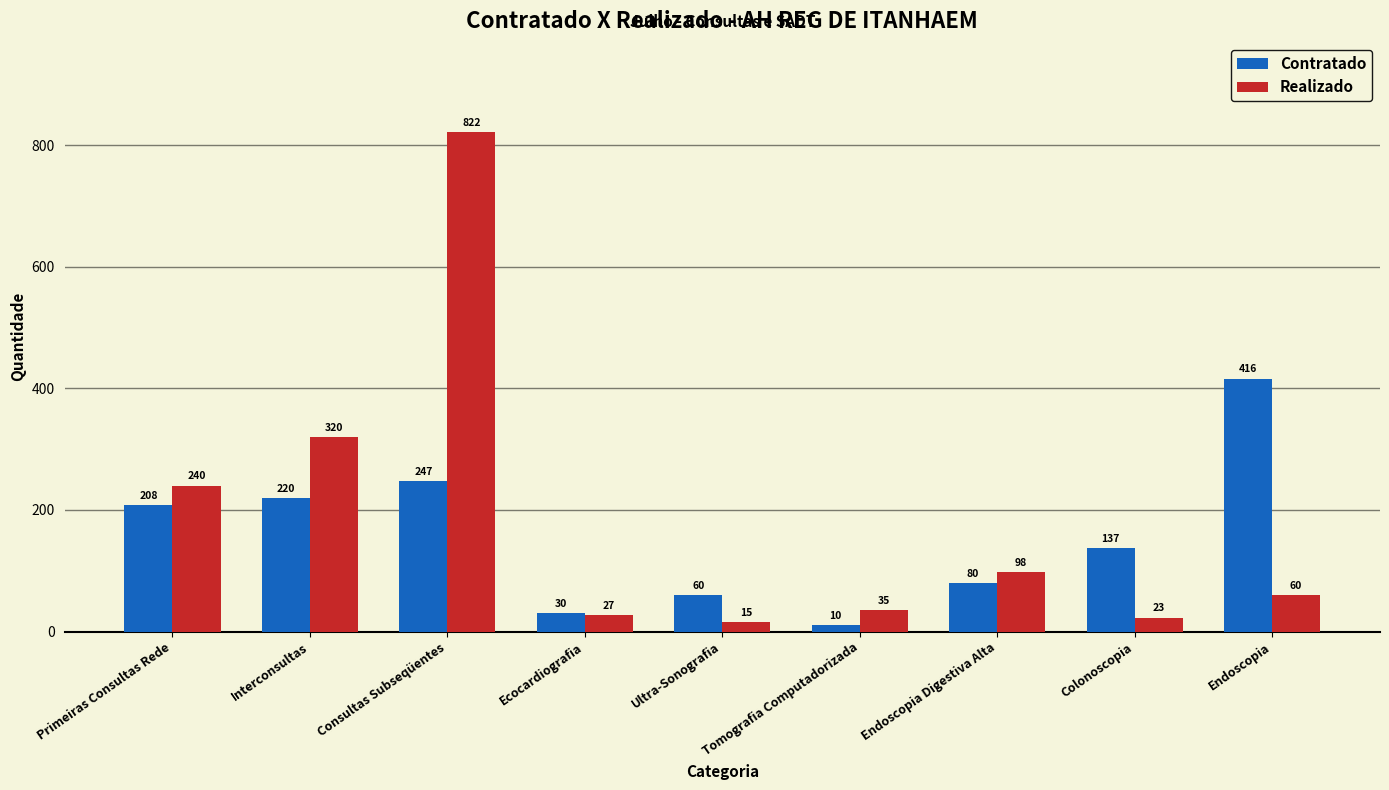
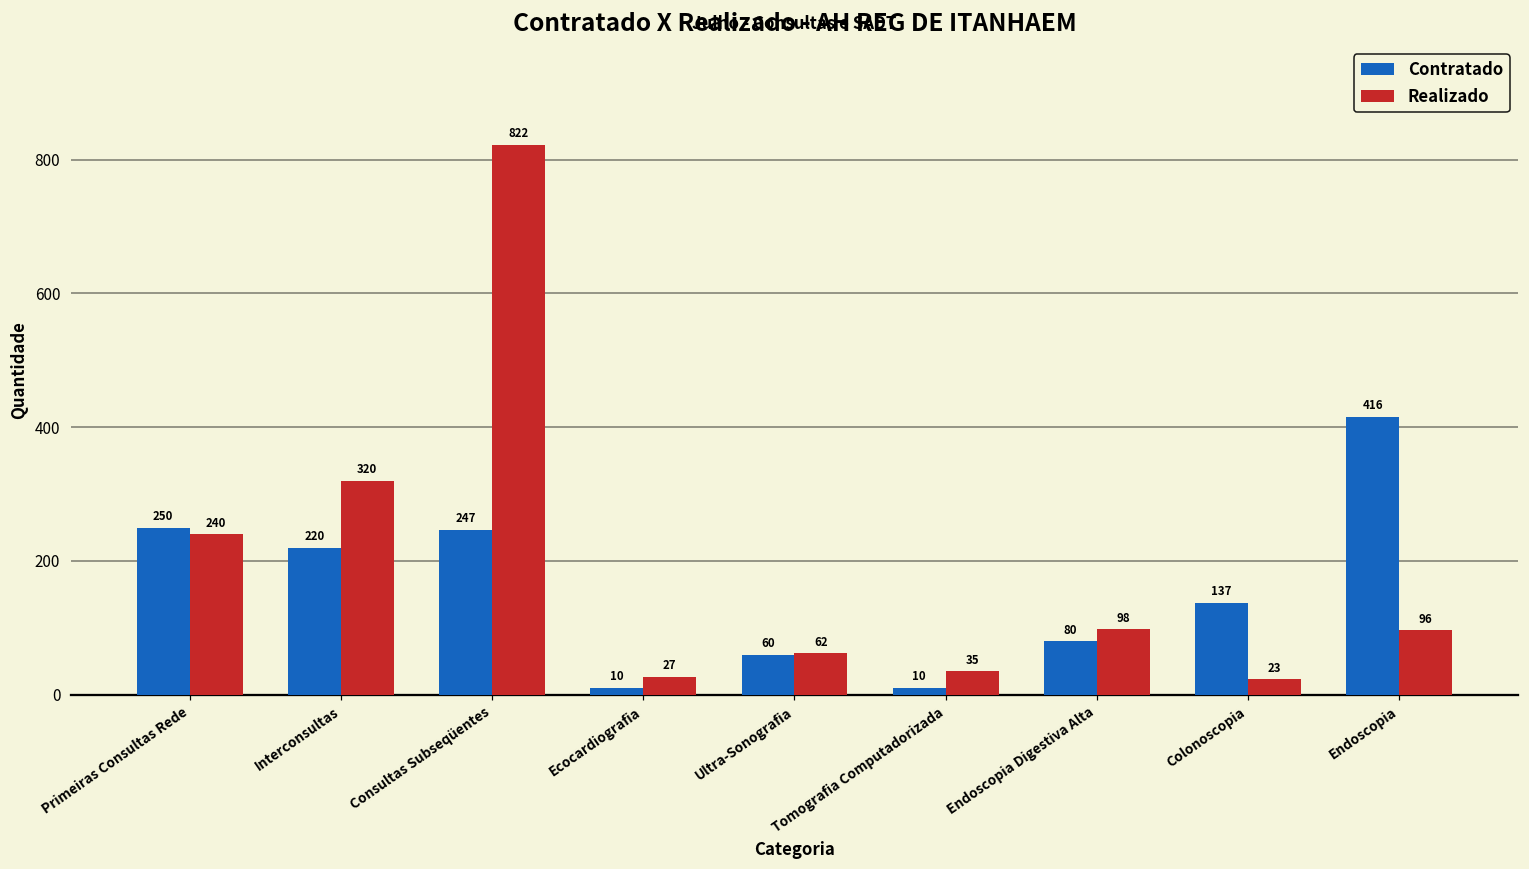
  {
    "Contratado": {
-     "Primeiras Consultas Rede": 208,
+     "Primeiras Consultas Rede": 250,
      "Interconsultas": 220,
      "Consultas Subseqüentes": 247,
-     "Ecocardiografia": 30,
+     "Ecocardiografia": 10,
      "Ultra-Sonografia": 60,
      "Tomografia Computadorizada": 10,
      "Endoscopia Digestiva Alta": 80,
      "Colonoscopia": 137,
      "Endoscopia": 416
    },
    "Realizado": {
      "Primeiras Consultas Rede": 240,
      "Interconsultas": 320,
      "Consultas Subseqüentes": 822,
      "Ecocardiografia": 27,
-     "Ultra-Sonografia": 15,
+     "Ultra-Sonografia": 62,
      "Tomografia Computadorizada": 35,
      "Endoscopia Digestiva Alta": 98,
      "Colonoscopia": 23,
-     "Endoscopia": 60
+     "Endoscopia": 96
    }
  }
